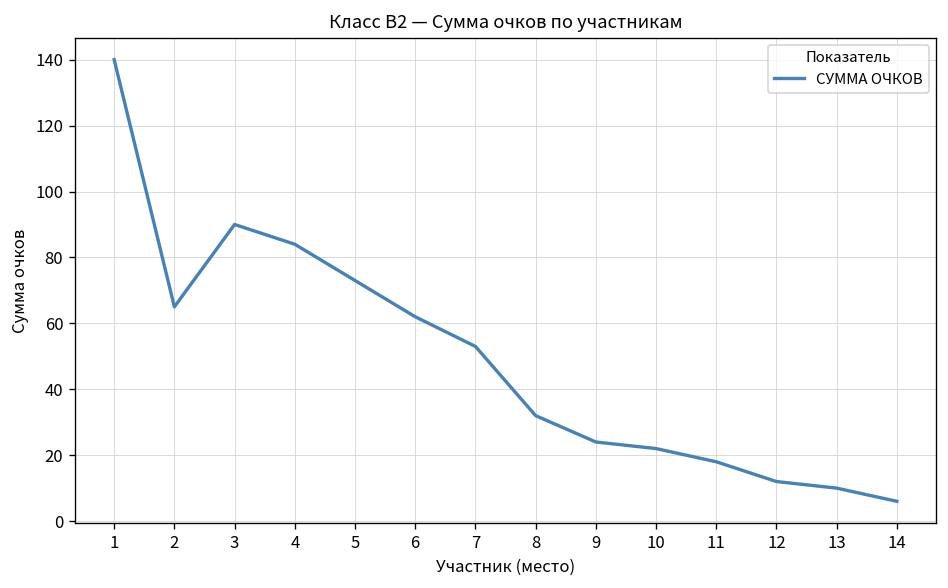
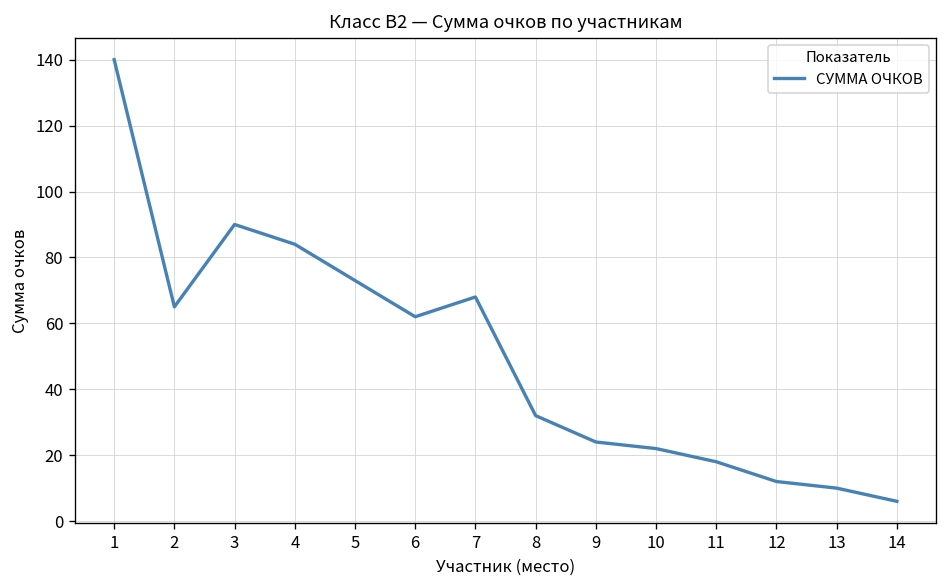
  {
    "1": 140,
    "2": 65,
    "3": 90,
    "4": 84,
    "5": 73,
    "6": 62,
-   "7": 53,
+   "7": 68,
    "8": 32,
    "9": 24,
    "10": 22,
    "11": 18,
    "12": 12,
    "13": 10,
    "14": 6
  }
